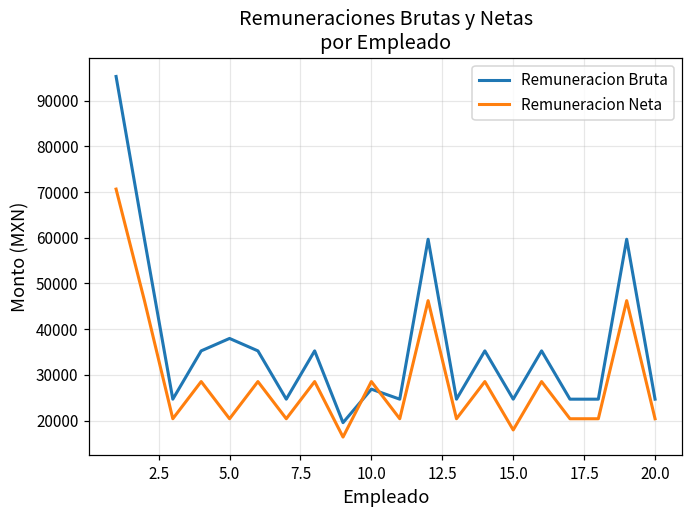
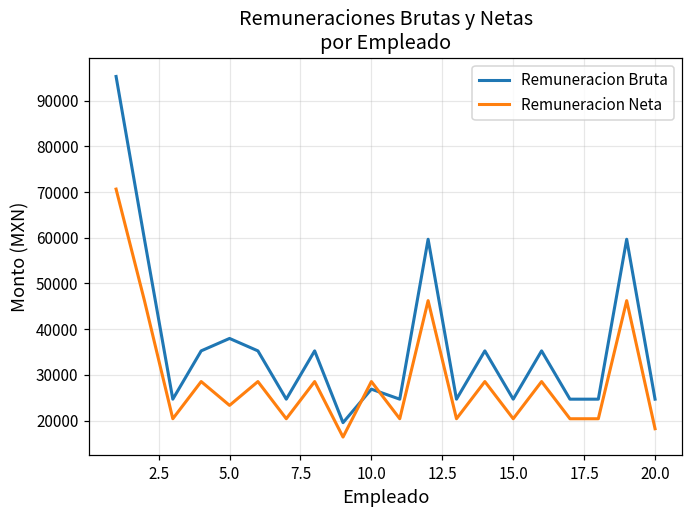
  {
    "Remuneracion Bruta": {
      "5.0": 38000,
      "10.0": 27000,
      "15.0": 25000,
      "20.0": 25000
    },
    "Remuneracion Neta": {
-     "5.0": 20000,
+     "5.0": 23000,
      "10.0": 29000,
-     "15.0": 18000,
-     "20.0": 20000
+     "15.0": 20000,
+     "20.0": 18000
    }
  }
